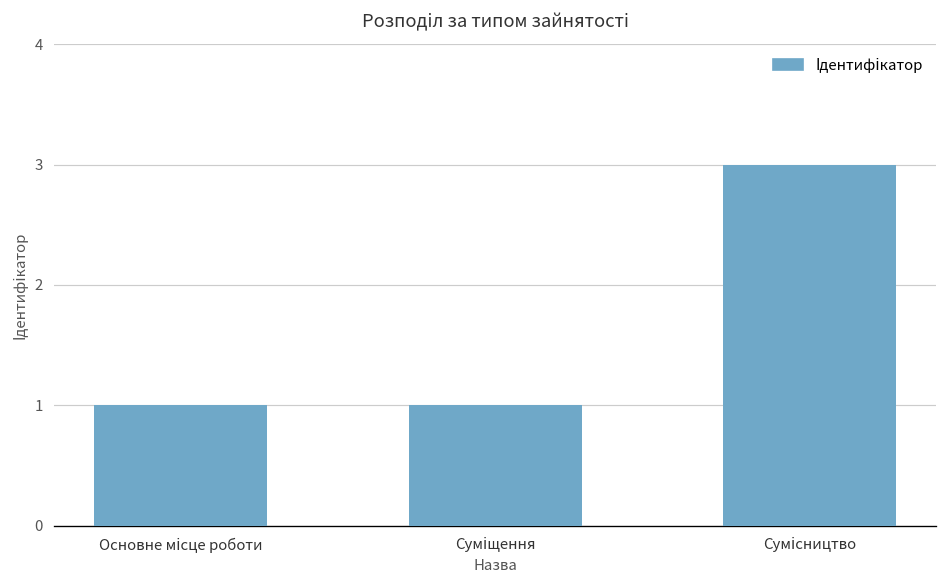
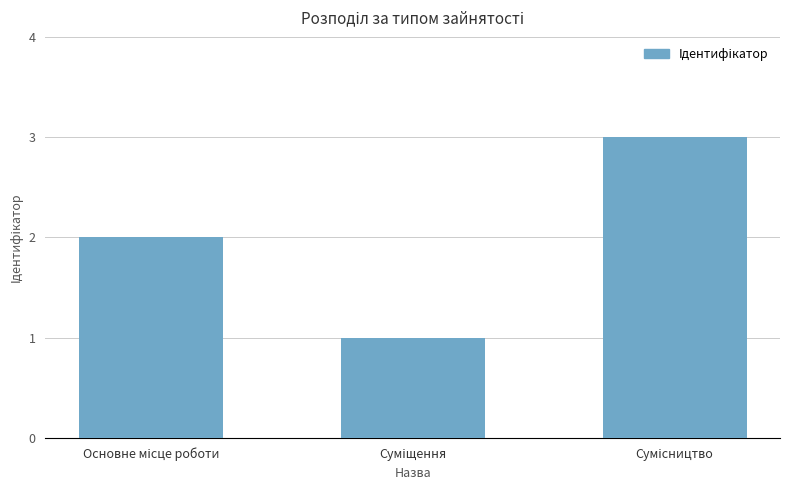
  {
-   "Основне місце роботи": 1,
+   "Основне місце роботи": 2,
    "Суміщення": 1,
    "Сумісництво": 3
  }
